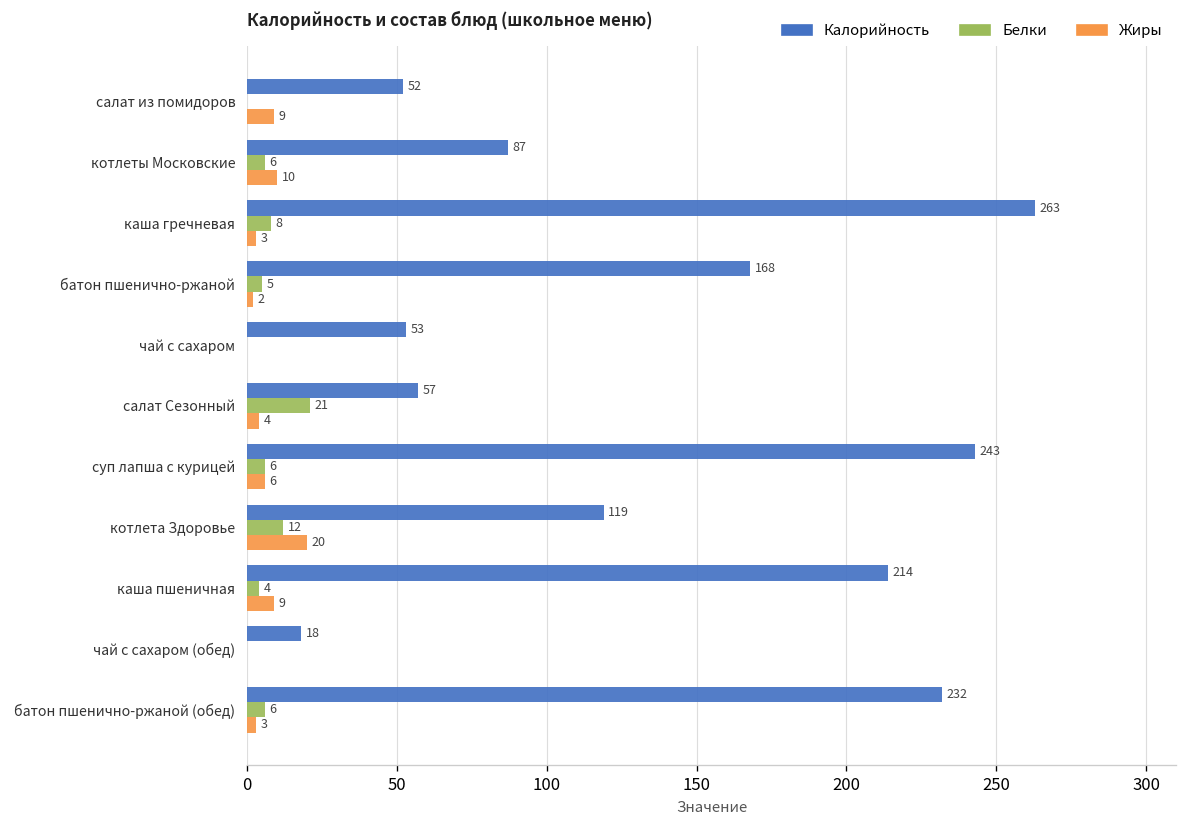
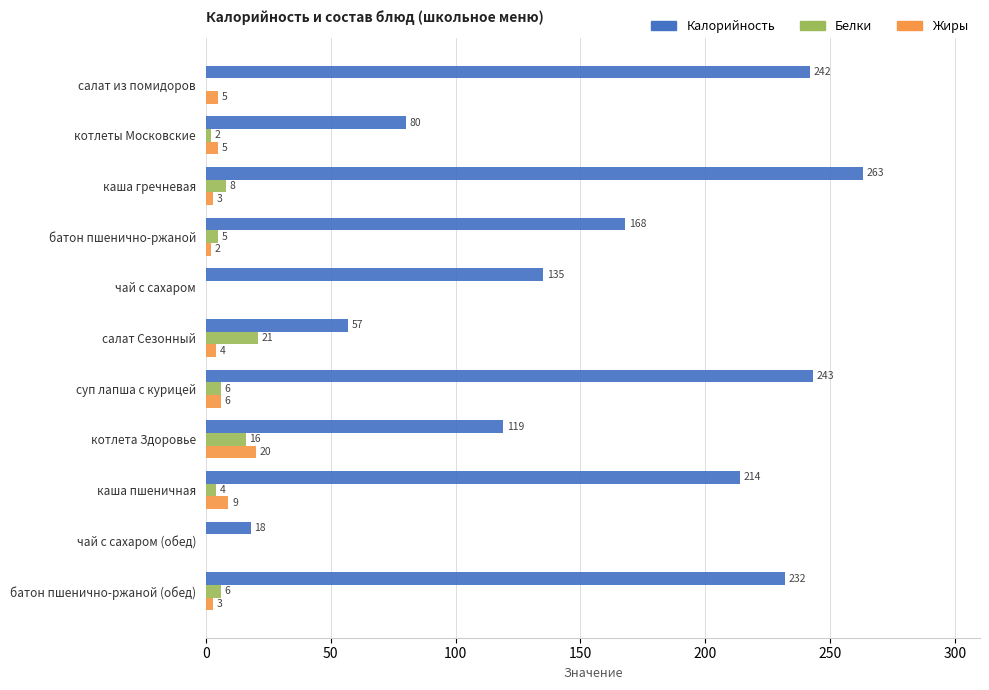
  {
    "Калорийность": {
-     "салат из помидоров": 52,
-     "котлеты Московские": 87,
+     "салат из помидоров": 242,
+     "котлеты Московские": 80,
      "каша гречневая": 263,
      "батон пшенично-ржаной": 168,
-     "чай с сахаром": 53,
+     "чай с сахаром": 135,
      "салат Сезонный": 57,
      "суп лапша с курицей": 243,
      "котлета Здоровье": 119,
      "каша пшеничная": 214,
      "чай с сахаром (обед)": 18,
      "батон пшенично-ржаной (обед)": 232
    },
    "Белки": {
-     "котлеты Московские": 6,
+     "котлеты Московские": 2,
      "каша гречневая": 8,
      "батон пшенично-ржаной": 5,
      "салат Сезонный": 21,
      "суп лапша с курицей": 6,
-     "котлета Здоровье": 12,
+     "котлета Здоровье": 16,
      "каша пшеничная": 4,
      "батон пшенично-ржаной (обед)": 6
    },
    "Жиры": {
-     "салат из помидоров": 9,
-     "котлеты Московские": 10,
+     "салат из помидоров": 5,
+     "котлеты Московские": 5,
      "каша гречневая": 3,
      "батон пшенично-ржаной": 2,
      "салат Сезонный": 4,
      "суп лапша с курицей": 6,
      "котлета Здоровье": 20,
      "каша пшеничная": 9,
      "батон пшенично-ржаной (обед)": 3
    }
  }
